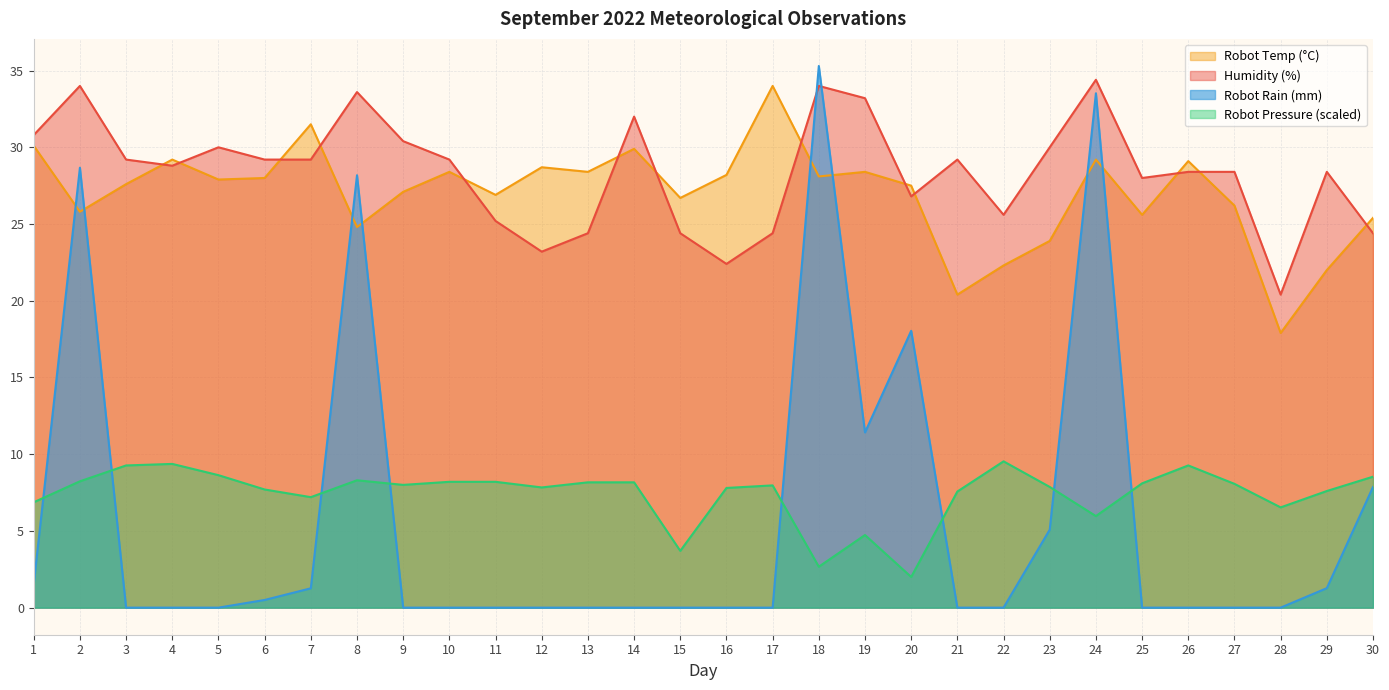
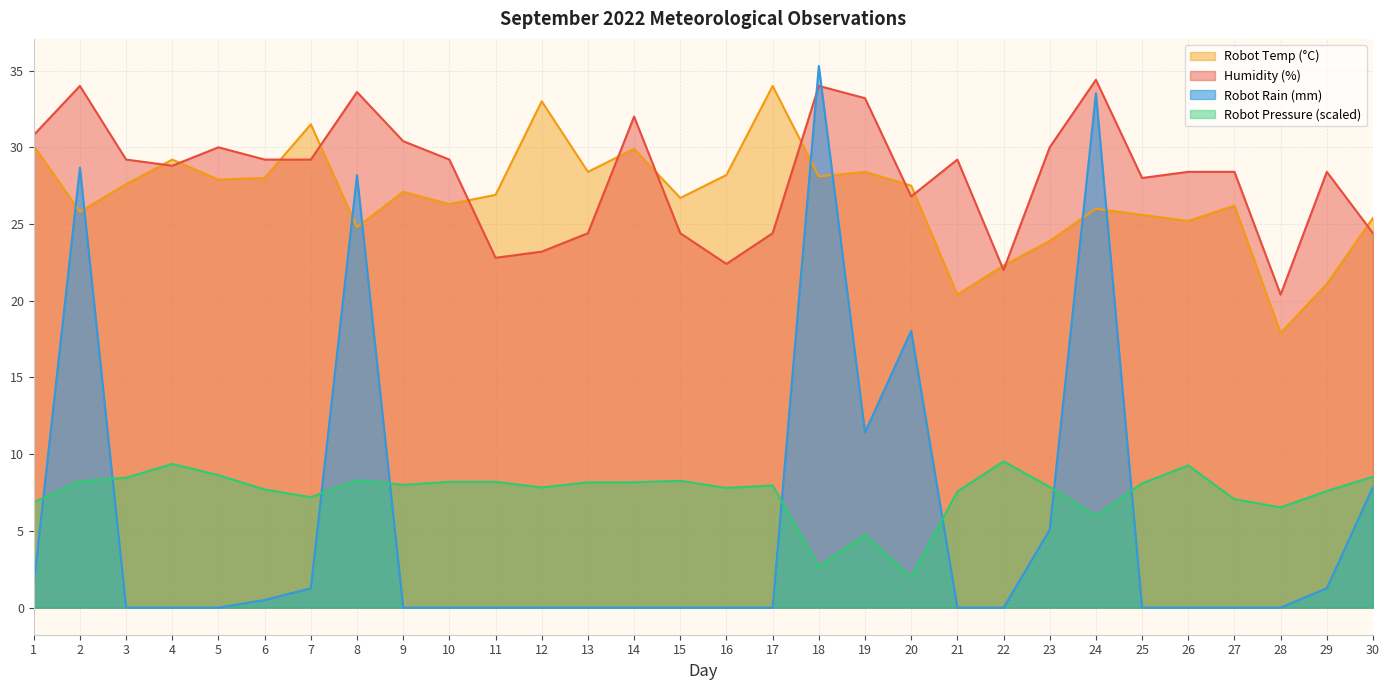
  {
    "Robot Temp (°C)": {
      "1": 30.1,
      "2": 25.8,
      "3": 27.6,
      "4": 29.2,
      "5": 27.9,
      "6": 28.0,
      "7": 31.5,
      "8": 24.8,
      "9": 27.1,
-     "10": 28.4,
+     "10": 26.3,
      "11": 26.9,
-     "12": 28.7,
+     "12": 33.0,
      "13": 28.4,
      "14": 29.9,
      "15": 26.7,
      "16": 28.2,
      "17": 34.0,
      "18": 28.1,
      "19": 28.4,
      "20": 27.5,
      "21": 20.4,
      "22": 22.3,
      "23": 23.9,
-     "24": 29.2,
+     "24": 26.0,
      "25": 25.6,
-     "26": 29.1,
+     "26": 25.2,
      "27": 26.2,
      "28": 17.9,
-     "29": 22.0,
+     "29": 21.1,
      "30": 25.4
    },
    "Humidity (%)": {
      "1": 30.8,
      "2": 34.0,
      "3": 29.2,
      "4": 28.8,
      "5": 30.0,
      "6": 29.2,
      "7": 29.2,
      "8": 33.6,
      "9": 30.4,
      "10": 29.2,
-     "11": 25.2,
+     "11": 22.8,
      "12": 23.2,
      "13": 24.4,
      "14": 32.0,
      "15": 24.4,
      "16": 22.4,
      "17": 24.4,
      "18": 34.0,
      "19": 33.2,
      "20": 26.8,
      "21": 29.2,
-     "22": 25.6,
+     "22": 22.0,
      "23": 30.0,
      "24": 34.4,
      "25": 28.0,
      "26": 28.4,
      "27": 28.4,
      "28": 20.4,
      "29": 28.4,
      "30": 24.4
    },
    "Robot Rain (mm)": {
      "1": 1.5,
      "2": 28.7,
      "3": 0.0,
      "4": 0.0,
      "5": 0.0,
      "6": 0.5,
      "7": 1.3,
      "8": 28.2,
      "9": 0.0,
      "10": 0.0,
      "11": 0.0,
      "12": 0.0,
      "13": 0.0,
      "14": 0.0,
      "15": 0.0,
      "16": 0.0,
      "17": 0.0,
      "18": 35.3,
      "19": 11.4,
      "20": 18.0,
      "21": 0.0,
      "22": 0.0,
      "23": 5.1,
      "24": 33.5,
      "25": 0.0,
      "26": 0.0,
      "27": 0.0,
      "28": 0.0,
      "29": 1.3,
      "30": 7.9
    },
    "Robot Pressure (scaled)": {
      "1": 6.9,
      "2": 8.2,
-     "3": 9.3,
+     "3": 8.5,
      "4": 9.4,
      "5": 8.6,
      "6": 7.7,
      "7": 7.2,
      "8": 8.3,
      "9": 8.0,
      "10": 8.2,
      "11": 8.2,
      "12": 7.8,
      "13": 8.2,
      "14": 8.2,
-     "15": 3.7,
+     "15": 8.3,
      "16": 7.8,
      "17": 8.0,
      "18": 2.7,
      "19": 4.7,
      "20": 2.0,
      "21": 7.6,
      "22": 9.5,
      "23": 7.9,
      "24": 6.0,
      "25": 8.1,
      "26": 9.3,
-     "27": 8.1,
+     "27": 7.1,
      "28": 6.5,
      "29": 7.6,
      "30": 8.5
    }
  }
